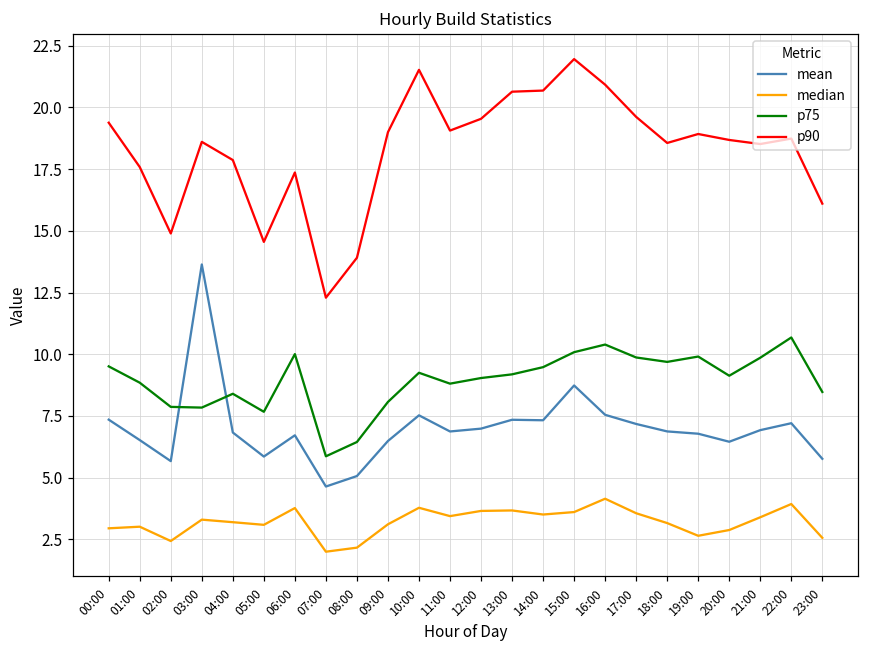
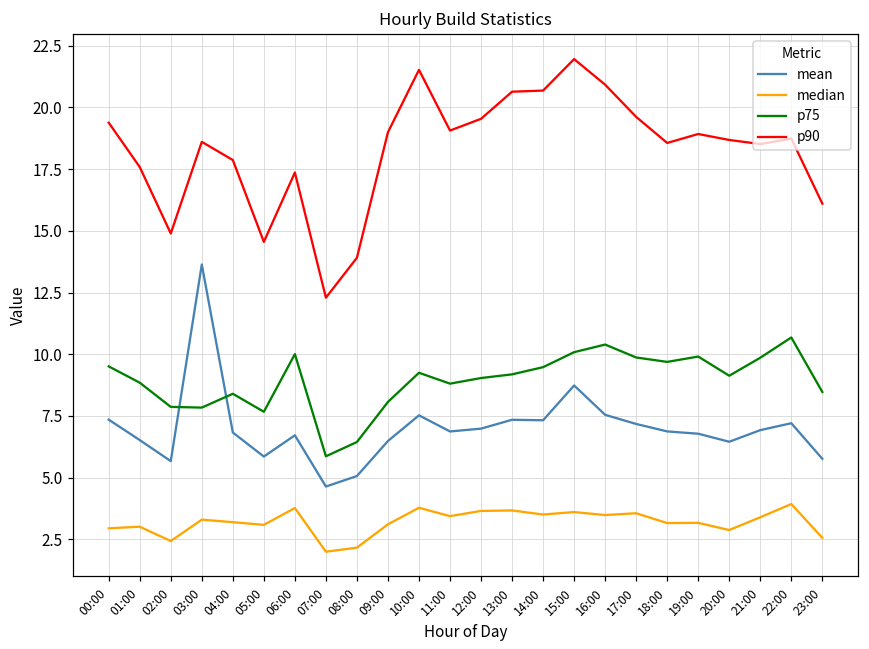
  {
    "mean": {
      "00:00": 7.4,
      "01:00": 6.5,
      "02:00": 5.7,
      "03:00": 13.6,
      "04:00": 6.8,
      "05:00": 5.9,
      "06:00": 6.7,
      "07:00": 4.6,
      "08:00": 5.1,
      "09:00": 6.5,
      "10:00": 7.5,
      "11:00": 6.9,
      "12:00": 7.0,
      "13:00": 7.3,
      "14:00": 7.3,
      "15:00": 8.7,
      "16:00": 7.5,
      "17:00": 7.2,
      "18:00": 6.9,
      "19:00": 6.8,
      "20:00": 6.5,
      "21:00": 6.9,
      "22:00": 7.2,
      "23:00": 5.8
    },
    "median": {
      "00:00": 3.0,
      "01:00": 3.0,
      "02:00": 2.4,
      "03:00": 3.3,
      "04:00": 3.2,
      "05:00": 3.1,
      "06:00": 3.8,
      "07:00": 2.0,
      "08:00": 2.2,
      "09:00": 3.1,
      "10:00": 3.8,
      "11:00": 3.4,
      "12:00": 3.7,
      "13:00": 3.7,
      "14:00": 3.5,
      "15:00": 3.6,
-     "16:00": 4.1,
+     "16:00": 3.5,
      "17:00": 3.6,
      "18:00": 3.2,
-     "19:00": 2.6,
+     "19:00": 3.2,
      "20:00": 2.9,
      "21:00": 3.4,
      "22:00": 3.9,
      "23:00": 2.6
    },
    "p75": {
      "00:00": 9.5,
      "01:00": 8.8,
      "02:00": 7.9,
      "03:00": 7.8,
      "04:00": 8.4,
      "05:00": 7.7,
      "06:00": 10.0,
      "07:00": 5.9,
      "08:00": 6.4,
      "09:00": 8.1,
      "10:00": 9.3,
      "11:00": 8.8,
      "12:00": 9.0,
      "13:00": 9.2,
      "14:00": 9.5,
      "15:00": 10.1,
      "16:00": 10.4,
      "17:00": 9.9,
      "18:00": 9.7,
      "19:00": 9.9,
      "20:00": 9.1,
      "21:00": 9.9,
      "22:00": 10.7,
      "23:00": 8.5
    },
    "p90": {
      "00:00": 19.4,
      "01:00": 17.6,
      "02:00": 14.9,
      "03:00": 18.6,
      "04:00": 17.9,
      "05:00": 14.5,
      "06:00": 17.4,
      "07:00": 12.3,
      "08:00": 13.9,
      "09:00": 19.0,
      "10:00": 21.5,
      "11:00": 19.1,
      "12:00": 19.5,
      "13:00": 20.6,
      "14:00": 20.7,
      "15:00": 22.0,
      "16:00": 20.9,
      "17:00": 19.6,
      "18:00": 18.6,
      "19:00": 18.9,
      "20:00": 18.7,
      "23:00": 16.1
    }
  }
